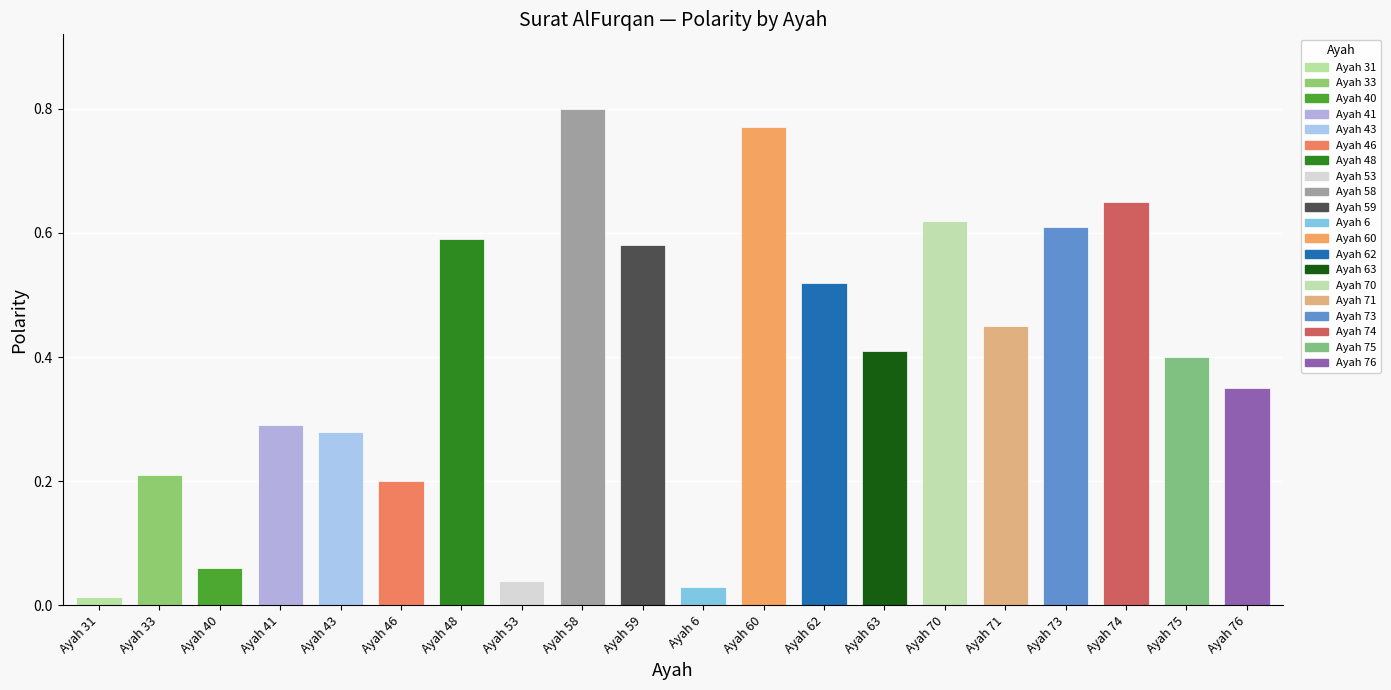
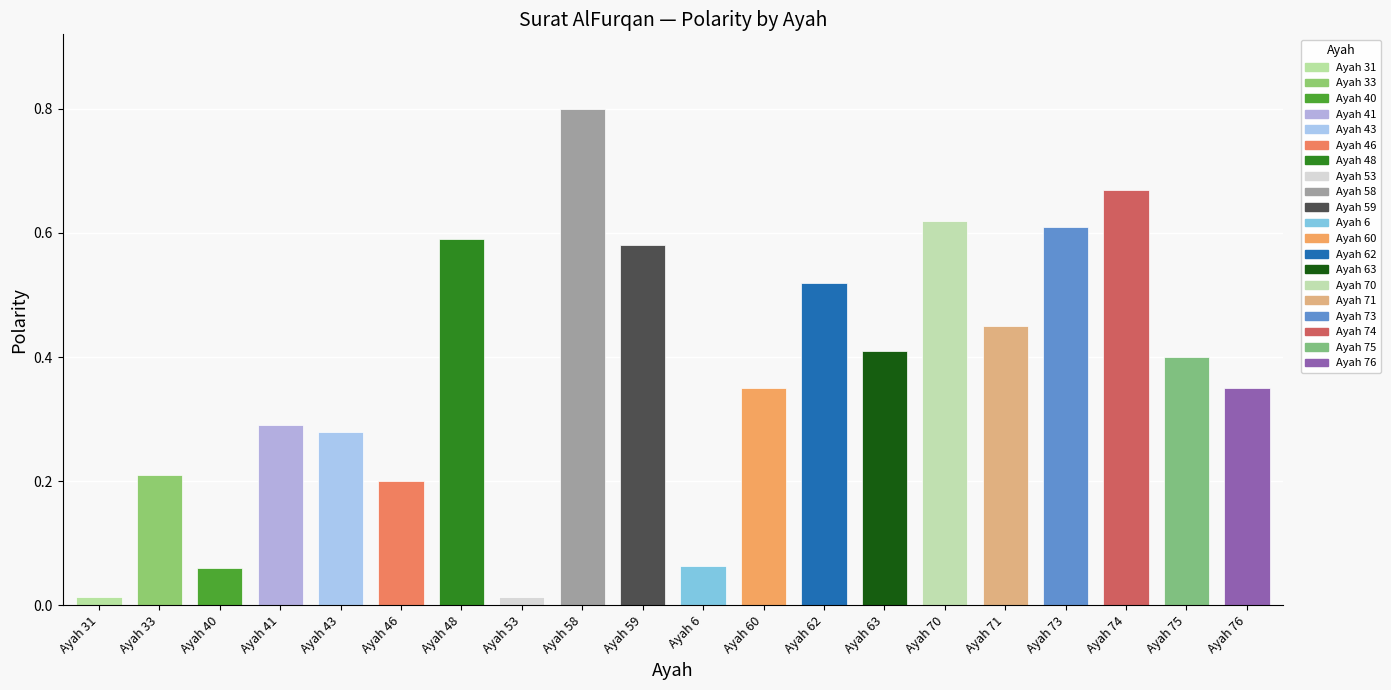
  {
    "Ayah 31": 0.01,
    "Ayah 33": 0.21,
    "Ayah 40": 0.06,
    "Ayah 41": 0.29,
    "Ayah 43": 0.28,
    "Ayah 46": 0.20,
    "Ayah 48": 0.59,
-   "Ayah 53": 0.04,
+   "Ayah 53": 0.01,
    "Ayah 58": 0.80,
    "Ayah 59": 0.58,
-   "Ayah 6": 0.03,
-   "Ayah 60": 0.77,
+   "Ayah 6": 0.06,
+   "Ayah 60": 0.35,
    "Ayah 62": 0.52,
    "Ayah 63": 0.41,
    "Ayah 70": 0.62,
    "Ayah 71": 0.45,
    "Ayah 73": 0.61,
-   "Ayah 74": 0.65,
+   "Ayah 74": 0.67,
    "Ayah 75": 0.40,
    "Ayah 76": 0.35
  }
